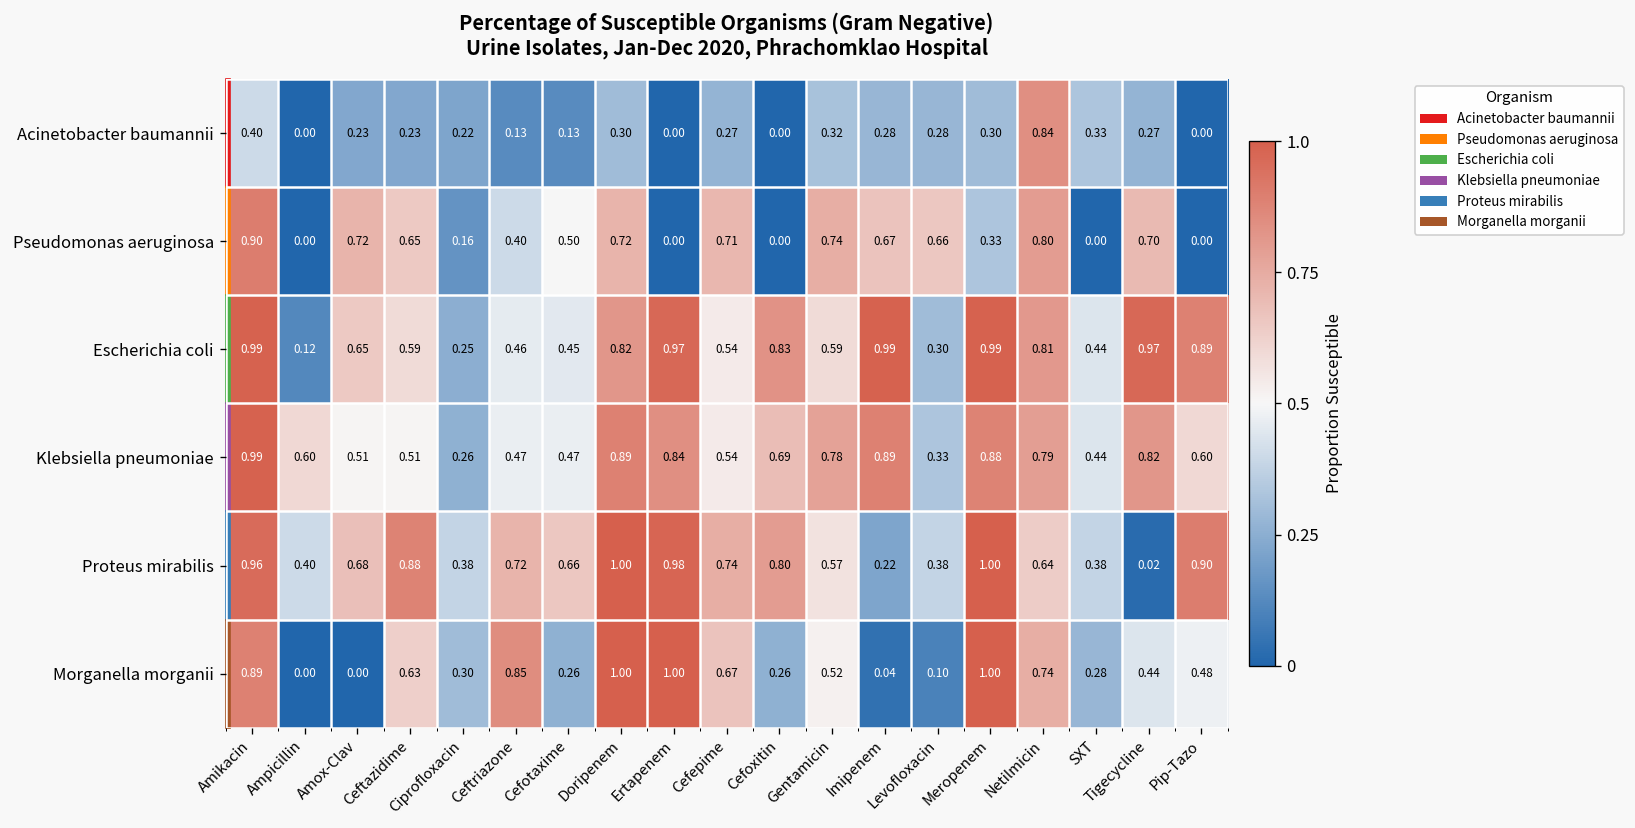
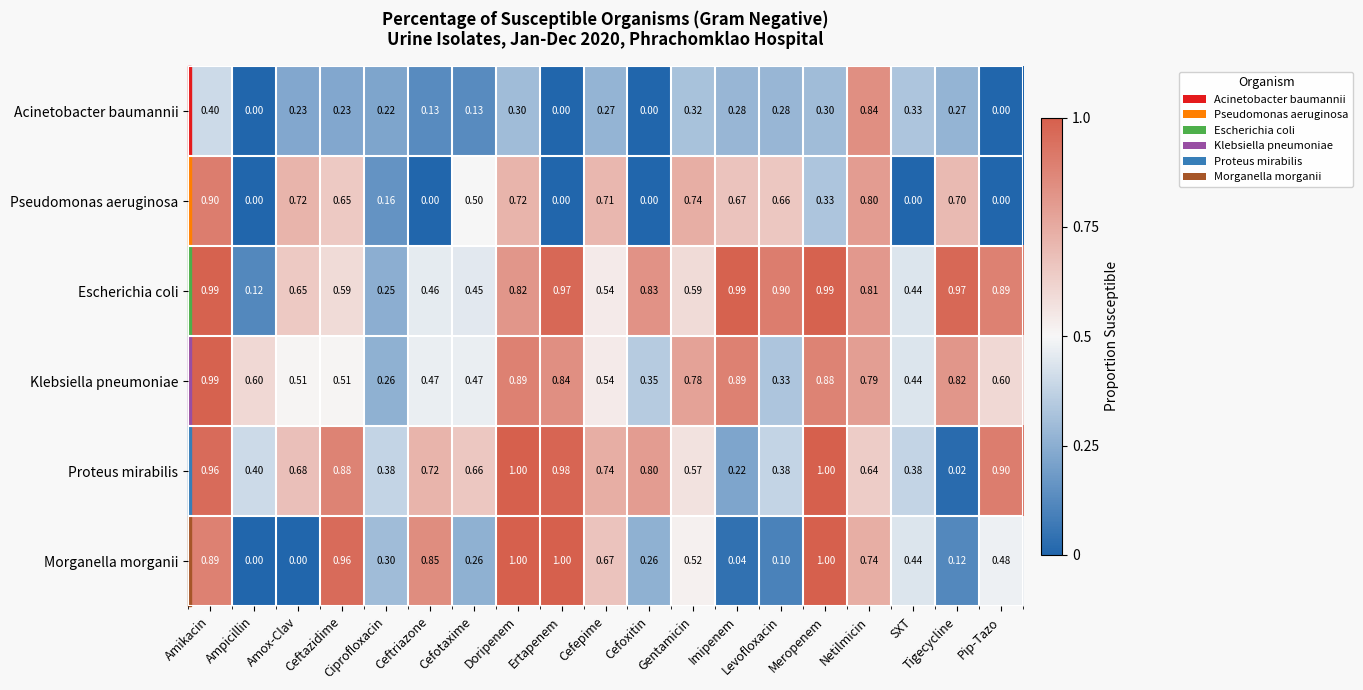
  {
    "Acinetobacter baumannii": {
      "Amikacin": 0.40,
      "Ampicillin": 0.00,
      "Amox-Clav": 0.23,
      "Ceftazidime": 0.23,
      "Ciprofloxacin": 0.22,
      "Ceftriazone": 0.13,
      "Cefotaxime": 0.13,
      "Doripenem": 0.30,
      "Ertapenem": 0.00,
      "Cefepime": 0.27,
      "Cefoxitin": 0.00,
      "Gentamicin": 0.32,
      "Imipenem": 0.28,
      "Levofloxacin": 0.28,
      "Meropenem": 0.30,
      "Netilmicin": 0.84,
      "SXT": 0.33,
      "Tigecycline": 0.27,
      "Pip-Tazo": 0.00
    },
    "Pseudomonas aeruginosa": {
      "Amikacin": 0.90,
      "Ampicillin": 0.00,
      "Amox-Clav": 0.72,
      "Ceftazidime": 0.65,
      "Ciprofloxacin": 0.16,
-     "Ceftriazone": 0.40,
+     "Ceftriazone": 0.00,
      "Cefotaxime": 0.50,
      "Doripenem": 0.72,
      "Ertapenem": 0.00,
      "Cefepime": 0.71,
      "Cefoxitin": 0.00,
      "Gentamicin": 0.74,
      "Imipenem": 0.67,
      "Levofloxacin": 0.66,
      "Meropenem": 0.33,
      "Netilmicin": 0.80,
      "SXT": 0.00,
      "Tigecycline": 0.70,
      "Pip-Tazo": 0.00
    },
    "Escherichia coli": {
      "Amikacin": 0.99,
      "Ampicillin": 0.12,
      "Amox-Clav": 0.65,
      "Ceftazidime": 0.59,
      "Ciprofloxacin": 0.25,
      "Ceftriazone": 0.46,
      "Cefotaxime": 0.45,
      "Doripenem": 0.82,
      "Ertapenem": 0.97,
      "Cefepime": 0.54,
      "Cefoxitin": 0.83,
      "Gentamicin": 0.59,
      "Imipenem": 0.99,
-     "Levofloxacin": 0.30,
+     "Levofloxacin": 0.90,
      "Meropenem": 0.99,
      "Netilmicin": 0.81,
      "SXT": 0.44,
      "Tigecycline": 0.97,
      "Pip-Tazo": 0.89
    },
    "Klebsiella pneumoniae": {
      "Amikacin": 0.99,
      "Ampicillin": 0.60,
      "Amox-Clav": 0.51,
      "Ceftazidime": 0.51,
      "Ciprofloxacin": 0.26,
      "Ceftriazone": 0.47,
      "Cefotaxime": 0.47,
      "Doripenem": 0.89,
      "Ertapenem": 0.84,
      "Cefepime": 0.54,
-     "Cefoxitin": 0.69,
+     "Cefoxitin": 0.35,
      "Gentamicin": 0.78,
      "Imipenem": 0.89,
      "Levofloxacin": 0.33,
      "Meropenem": 0.88,
      "Netilmicin": 0.79,
      "SXT": 0.44,
      "Tigecycline": 0.82,
      "Pip-Tazo": 0.60
    },
    "Proteus mirabilis": {
      "Amikacin": 0.96,
      "Ampicillin": 0.40,
      "Amox-Clav": 0.68,
      "Ceftazidime": 0.88,
      "Ciprofloxacin": 0.38,
      "Ceftriazone": 0.72,
      "Cefotaxime": 0.66,
      "Doripenem": 1.00,
      "Ertapenem": 0.98,
      "Cefepime": 0.74,
      "Cefoxitin": 0.80,
      "Gentamicin": 0.57,
      "Imipenem": 0.22,
      "Levofloxacin": 0.38,
      "Meropenem": 1.00,
      "Netilmicin": 0.64,
      "SXT": 0.38,
      "Tigecycline": 0.02,
      "Pip-Tazo": 0.90
    },
    "Morganella morganii": {
      "Amikacin": 0.89,
      "Ampicillin": 0.00,
      "Amox-Clav": 0.00,
-     "Ceftazidime": 0.63,
+     "Ceftazidime": 0.96,
      "Ciprofloxacin": 0.30,
      "Ceftriazone": 0.85,
      "Cefotaxime": 0.26,
      "Doripenem": 1.00,
      "Ertapenem": 1.00,
      "Cefepime": 0.67,
      "Cefoxitin": 0.26,
      "Gentamicin": 0.52,
      "Imipenem": 0.04,
      "Levofloxacin": 0.10,
      "Meropenem": 1.00,
      "Netilmicin": 0.74,
-     "SXT": 0.28,
-     "Tigecycline": 0.44,
+     "SXT": 0.44,
+     "Tigecycline": 0.12,
      "Pip-Tazo": 0.48
    }
  }
